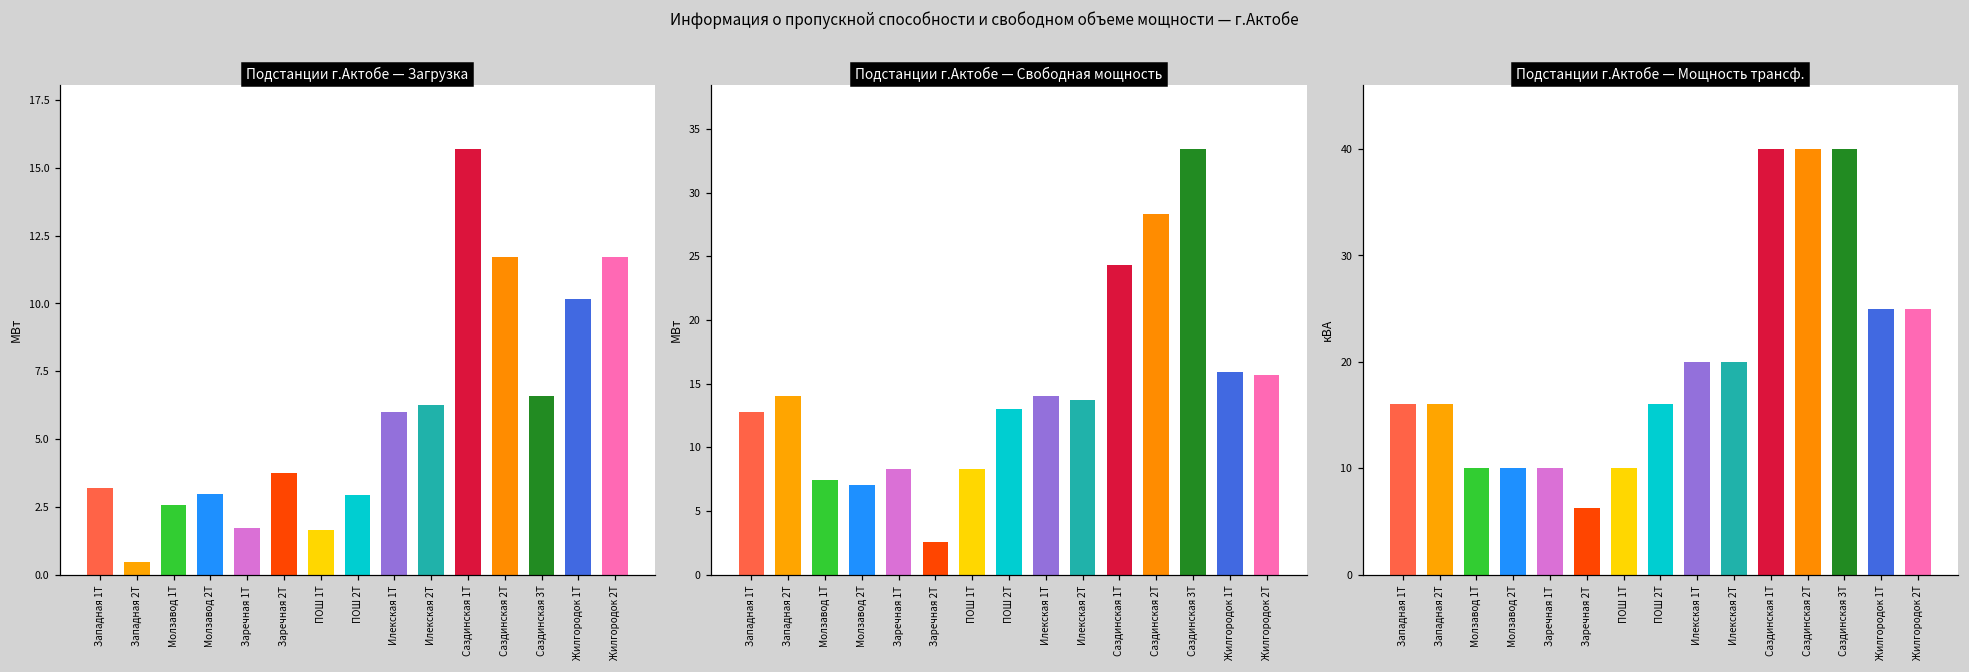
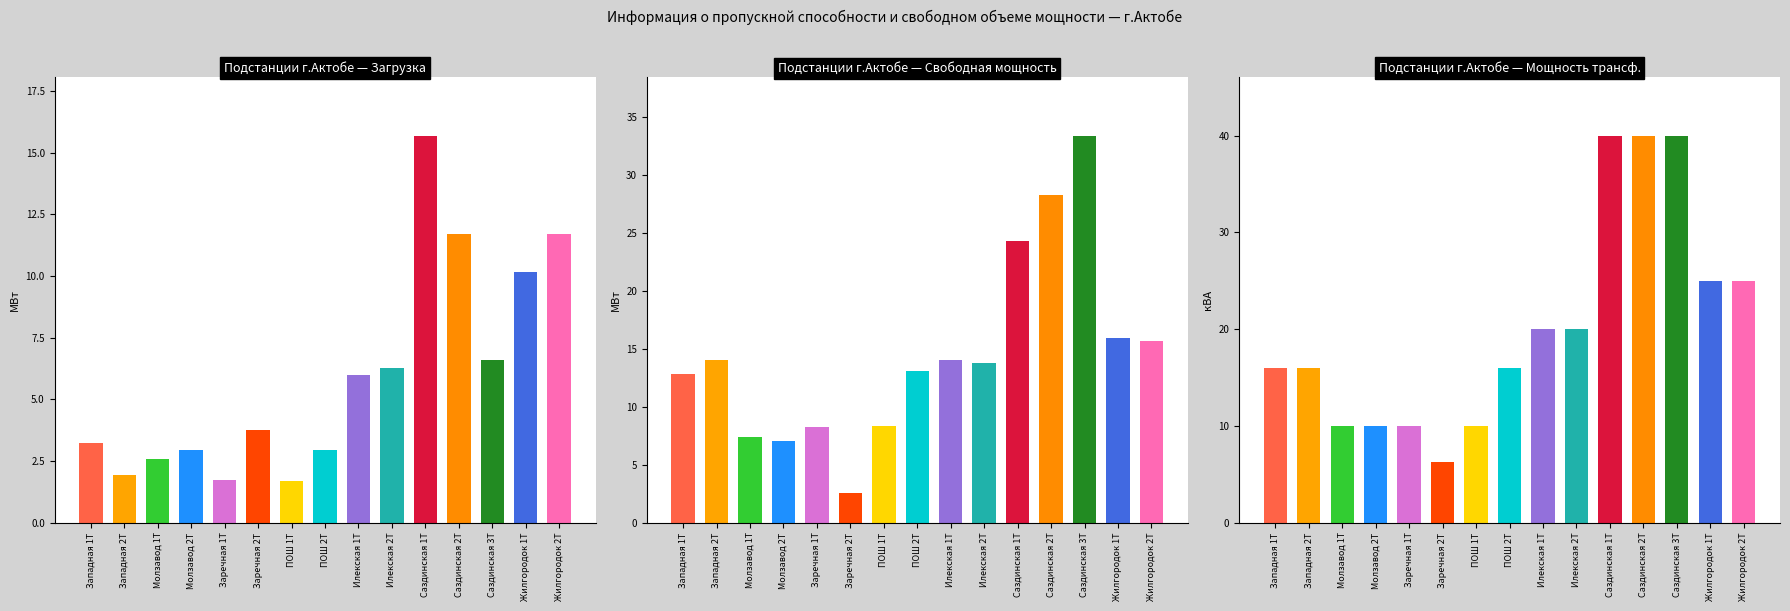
  {
    "Подстанции г.Актобе — Загрузка": {
      "Западная 1Т": 3.2,
-     "Западная 2Т": 0.5,
+     "Западная 2Т": 1.9,
      "Молзавод 1Т": 2.6,
      "Молзавод 2Т": 3.0,
      "Заречная 1Т": 1.7,
      "Заречная 2Т": 3.8,
      "ПОШ 1Т": 1.7,
      "ПОШ 2Т": 3.0,
      "Илекская 1Т": 6.0,
      "Илекская 2Т": 6.3,
      "Саздинская 1Т": 15.7,
      "Саздинская 2Т": 11.7,
      "Саздинская 3Т": 6.6,
      "Жилгородок 1Т": 10.2,
      "Жилгородок 2Т": 11.7
    },
    "Подстанции г.Актобе — Свободная мощность": {
      "Западная 1Т": 12.8,
      "Западная 2Т": 14.1,
      "Молзавод 1Т": 7.4,
      "Молзавод 2Т": 7.0,
      "Заречная 1Т": 8.3,
      "Заречная 2Т": 2.5,
      "ПОШ 1Т": 8.3,
      "ПОШ 2Т": 13.1,
      "Илекская 1Т": 14.0,
      "Илекская 2Т": 13.8,
      "Саздинская 1Т": 24.3,
      "Саздинская 2Т": 28.3,
      "Саздинская 3Т": 33.4,
      "Жилгородок 1Т": 15.9,
      "Жилгородок 2Т": 15.7
    },
    "Подстанции г.Актобе — Мощность трансф.": {
      "Западная 1Т": 16,
      "Западная 2Т": 16,
      "Молзавод 1Т": 10,
      "Молзавод 2Т": 10,
      "Заречная 1Т": 10,
      "Заречная 2Т": 6,
      "ПОШ 1Т": 10,
      "ПОШ 2Т": 16,
      "Илекская 1Т": 20,
      "Илекская 2Т": 20,
      "Саздинская 1Т": 40,
      "Саздинская 2Т": 40,
      "Саздинская 3Т": 40,
      "Жилгородок 1Т": 25,
      "Жилгородок 2Т": 25
    }
  }
